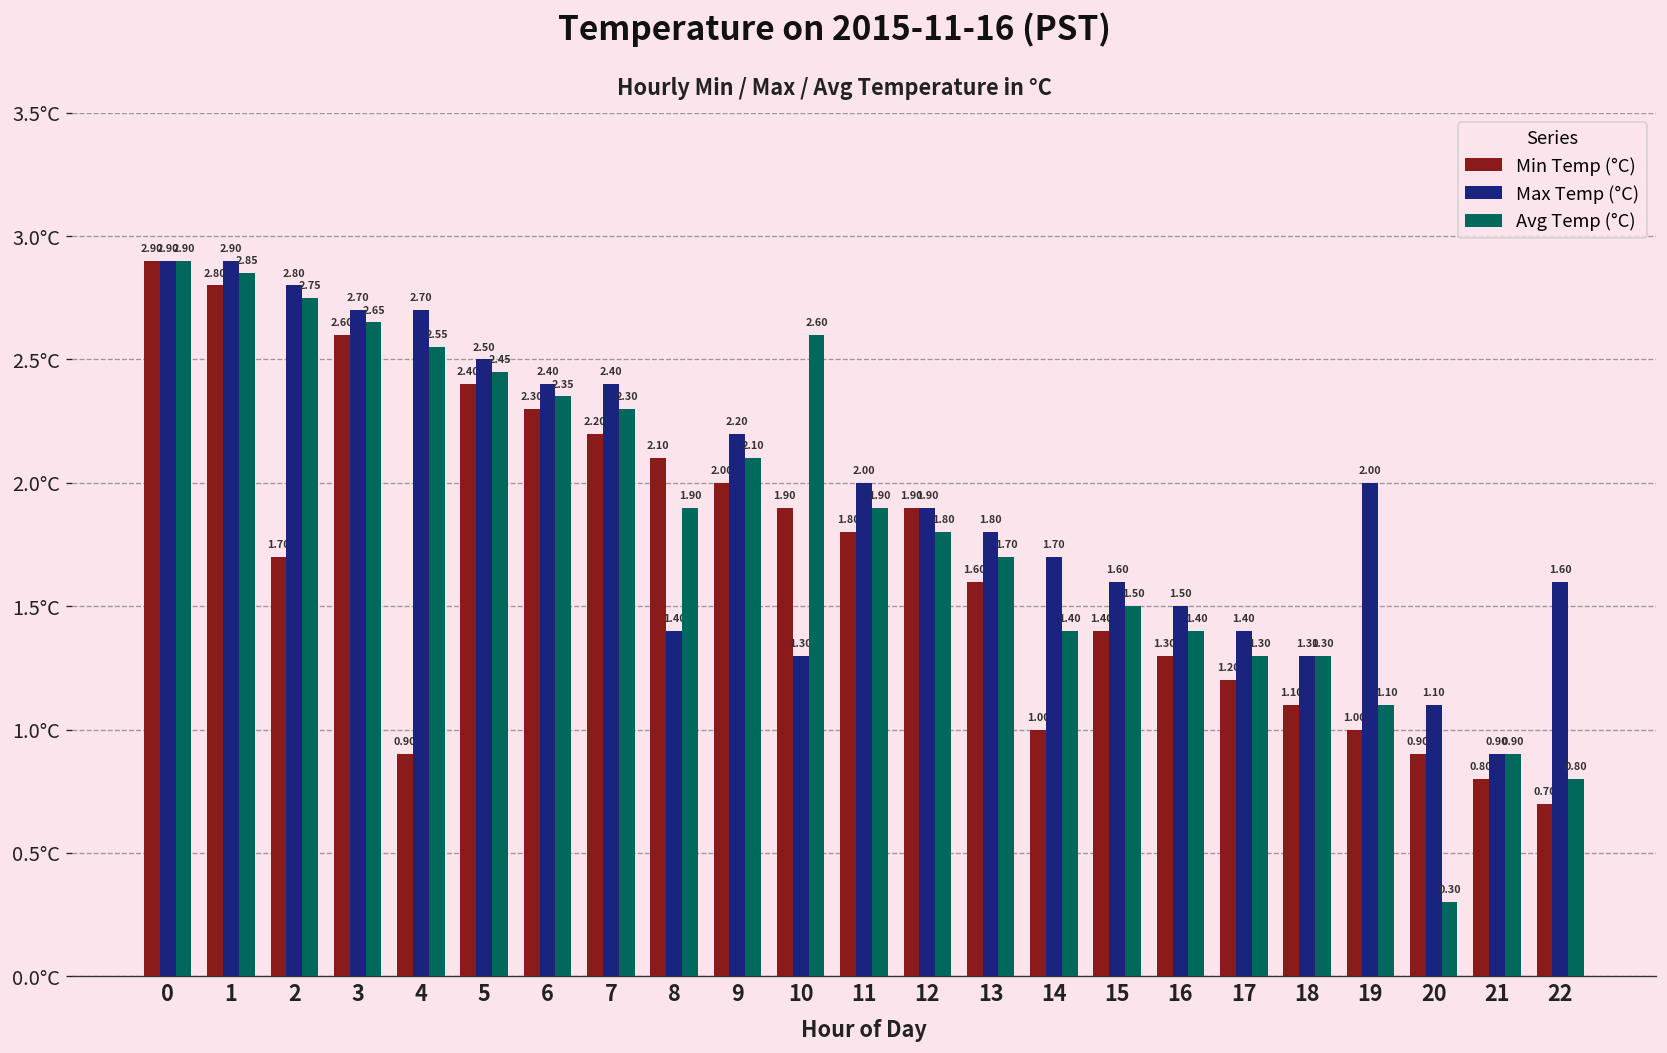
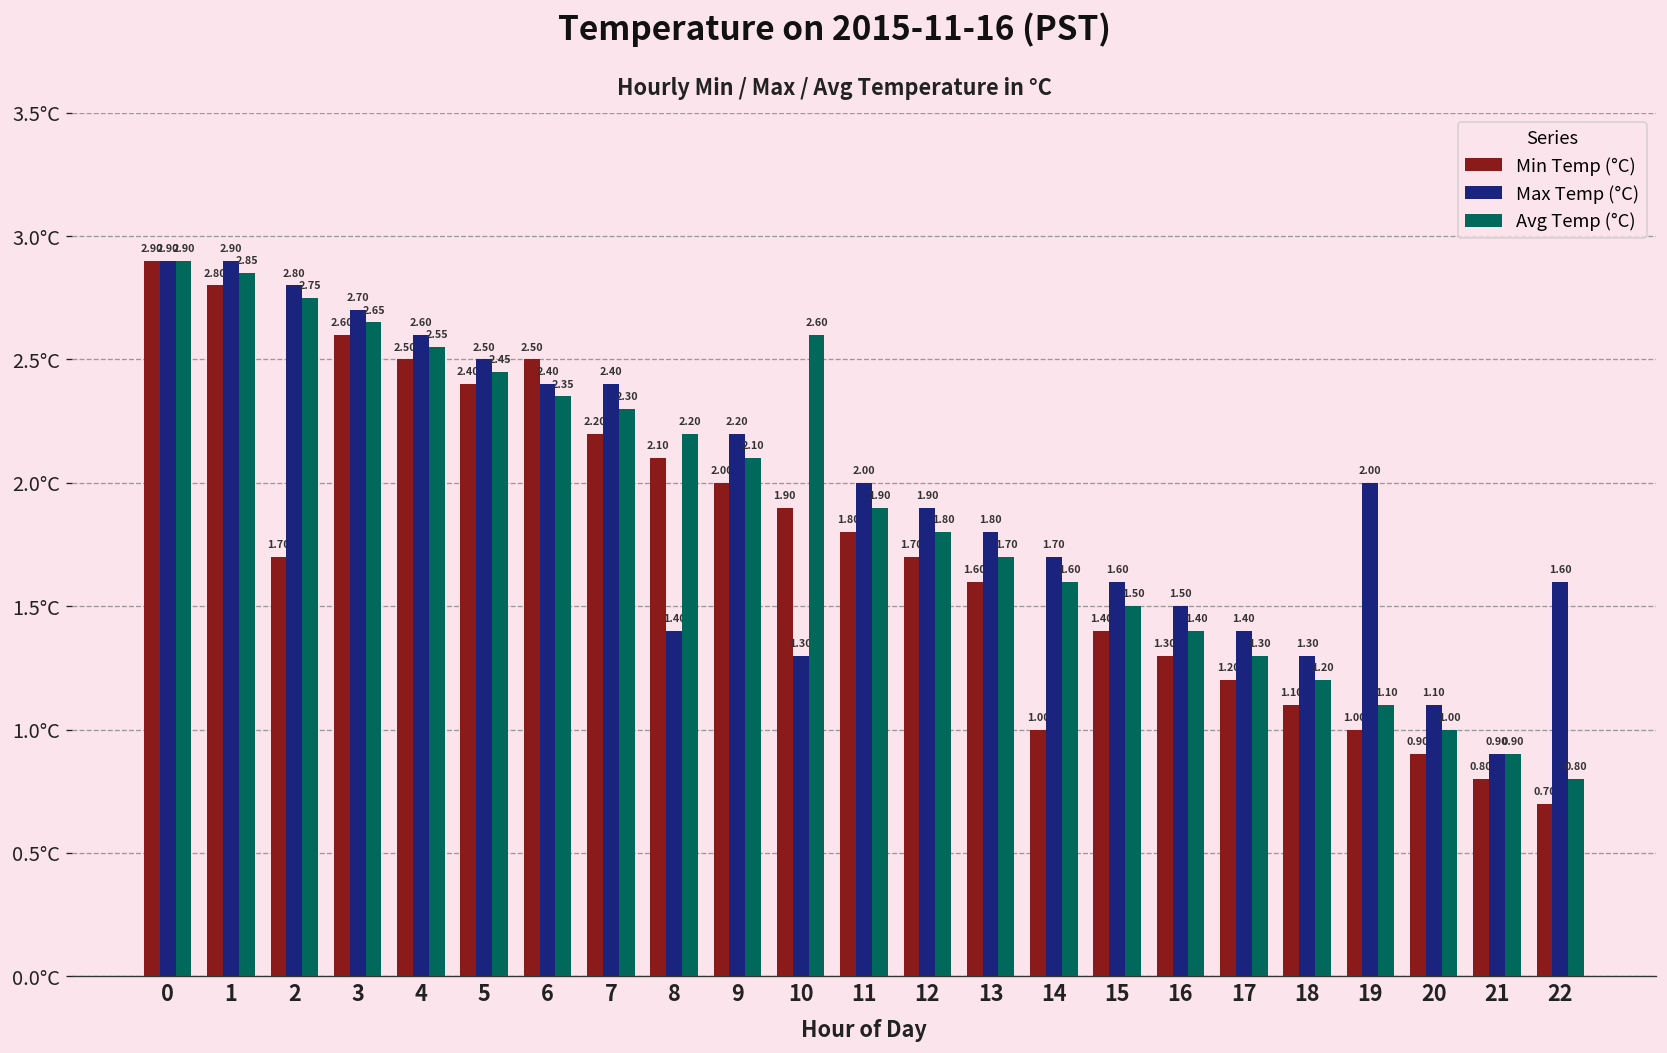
  {
    "Min Temp (°C)": {
      "1": 2.80,
      "2": 1.70,
      "3": 2.60,
-     "4": 0.90,
+     "4": 2.50,
      "5": 2.40,
-     "6": 2.30,
+     "6": 2.50,
      "7": 2.20,
      "8": 2.10,
      "9": 2.00,
      "10": 1.90,
      "11": 1.80,
-     "12": 1.90,
+     "12": 1.70,
      "13": 1.60,
      "14": 1.00,
      "15": 1.40,
      "16": 1.30,
      "17": 1.20,
      "18": 1.10,
      "19": 1.00,
      "20": 0.90,
      "21": 0.80,
      "22": 0.70
    },
    "Max Temp (°C)": {
      "1": 2.90,
      "2": 2.80,
      "3": 2.70,
-     "4": 2.70,
+     "4": 2.60,
      "5": 2.50,
      "6": 2.40,
      "7": 2.40,
      "8": 1.40,
      "9": 2.20,
      "10": 1.30,
      "11": 2.00,
      "13": 1.80,
      "14": 1.70,
      "15": 1.60,
      "16": 1.50,
      "17": 1.40,
      "19": 2.00,
      "20": 1.10,
      "22": 1.60
    },
    "Avg Temp (°C)": {
      "1": 2.85,
      "2": 2.75,
      "3": 2.65,
      "4": 2.55,
      "5": 2.45,
      "6": 2.35,
      "7": 2.30,
-     "8": 1.90,
+     "8": 2.20,
      "9": 2.10,
      "10": 2.60,
      "11": 1.90,
      "12": 1.80,
      "13": 1.70,
-     "14": 1.40,
+     "14": 1.60,
      "15": 1.50,
      "16": 1.40,
      "17": 1.30,
-     "18": 1.30,
+     "18": 1.20,
      "19": 1.10,
-     "20": 0.30,
+     "20": 1.00,
      "22": 0.80
    }
  }
